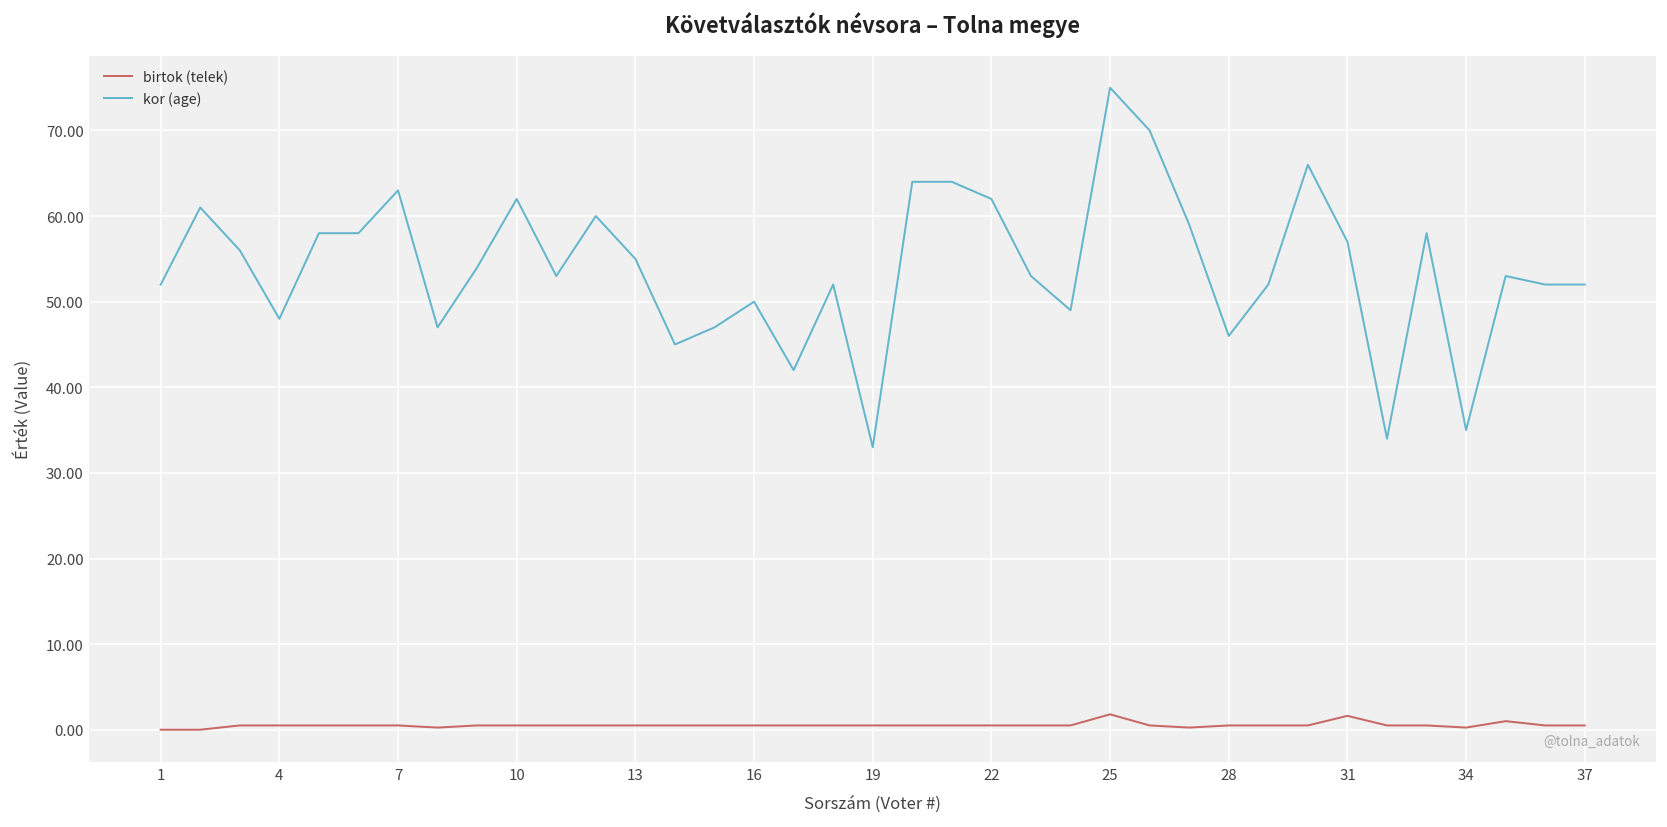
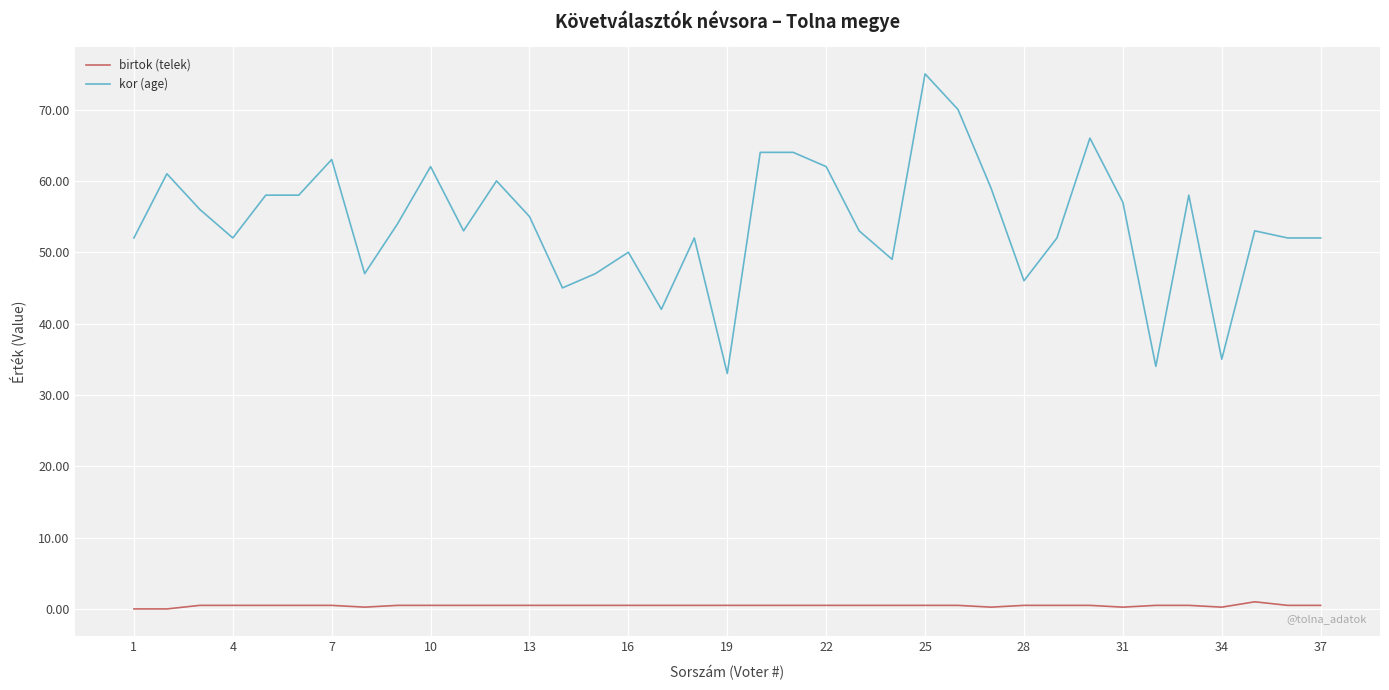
  {
    "birtok (telek)": {
      "1": 0,
      "4": 1,
      "7": 1,
      "10": 1,
      "13": 1,
      "16": 1,
      "19": 1,
      "22": 1,
-     "25": 2,
+     "25": 1,
      "28": 1,
-     "31": 2,
+     "31": 0,
      "34": 0,
      "37": 1
    },
    "kor (age)": {
      "1": 52,
-     "4": 48,
+     "4": 52,
      "7": 63,
      "10": 62,
      "13": 55,
      "16": 50,
      "19": 33,
      "22": 62,
      "25": 75,
      "28": 46,
      "31": 57,
      "34": 35,
      "37": 52
    }
  }
